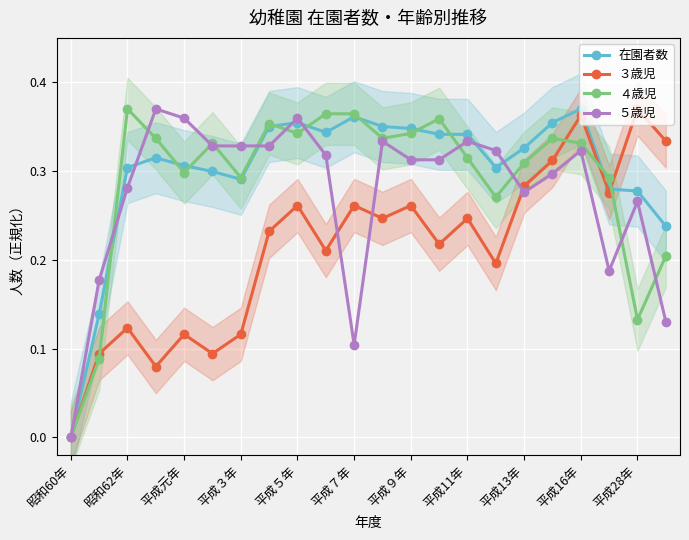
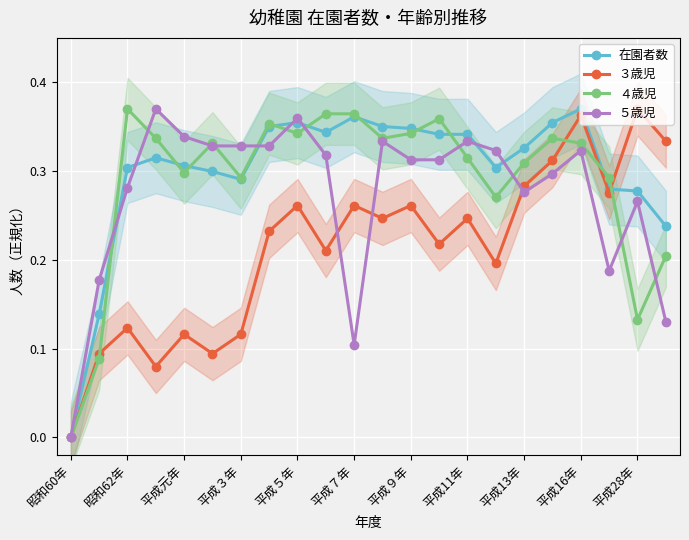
  {
    "５歳児": {
      "昭和62年": 0.28,
-     "平成元年": 0.36,
+     "平成元年": 0.34,
      "平成５年": 0.36,
      "平成７年": 0.10,
      "平成９年": 0.31,
      "平成11年": 0.33,
      "平成13年": 0.28,
      "平成16年": 0.32,
      "平成28年": 0.27
    }
  }
